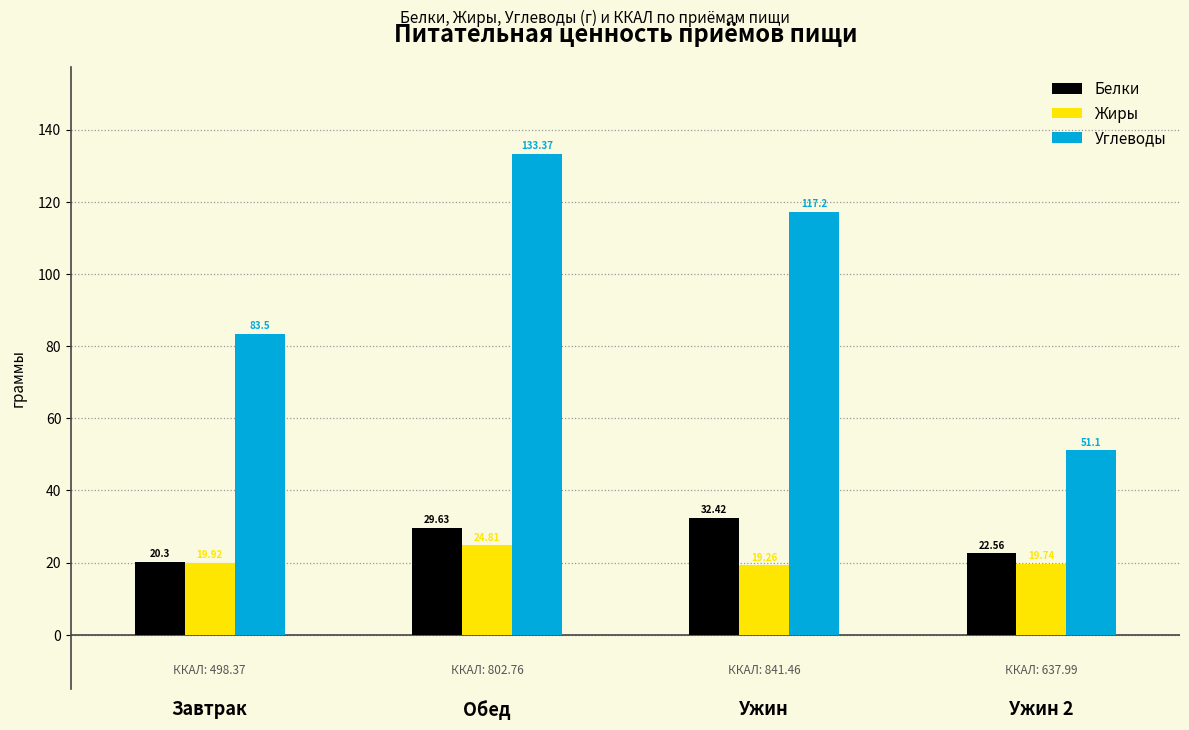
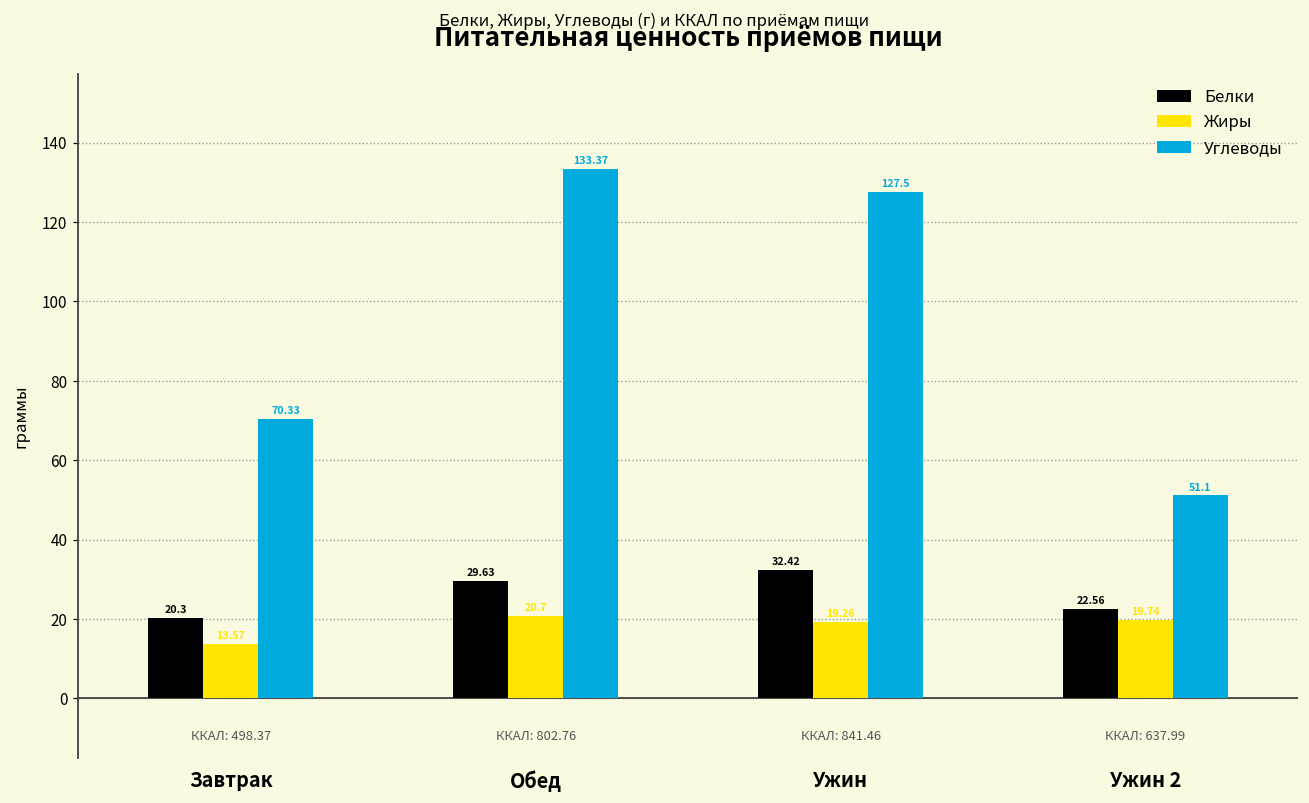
  {
    "Белки": {
      "Завтрак": 20.3,
      "Обед": 29.63,
      "Ужин": 32.42,
      "Ужин 2": 22.56
    },
    "Жиры": {
-     "Завтрак": 19.92,
-     "Обед": 24.81,
+     "Завтрак": 13.57,
+     "Обед": 20.7,
      "Ужин": 19.26,
      "Ужин 2": 19.74
    },
    "Углеводы": {
-     "Завтрак": 83.5,
+     "Завтрак": 70.33,
      "Обед": 133.37,
-     "Ужин": 117.2,
+     "Ужин": 127.5,
      "Ужин 2": 51.1
    }
  }
